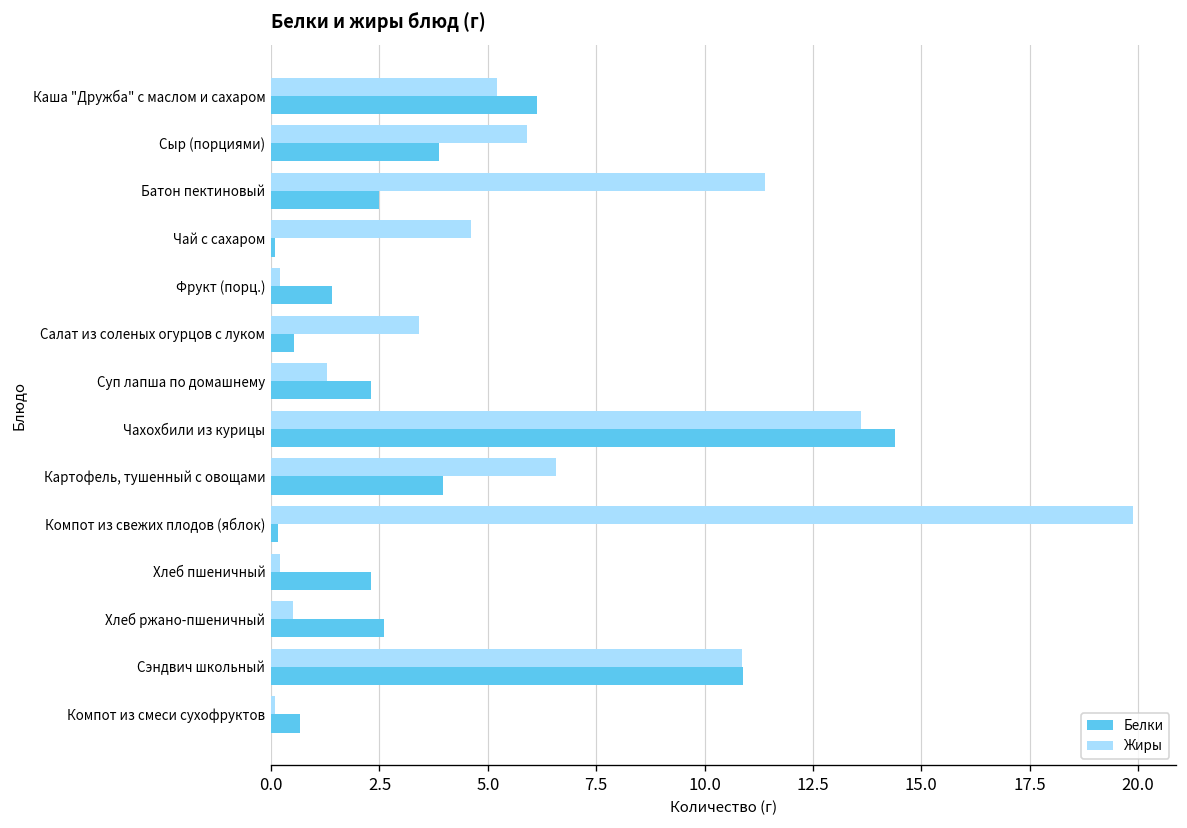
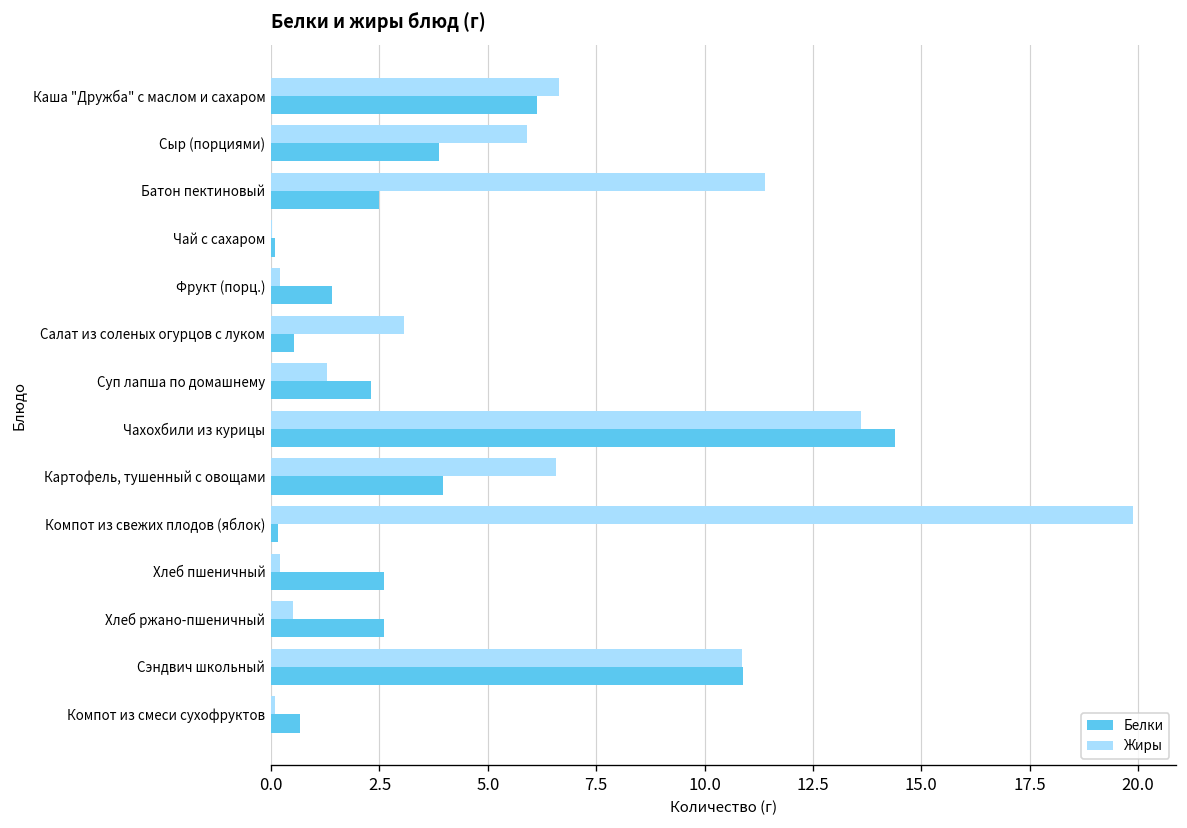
  {
    "Белки": {
      "Каша \"Дружба\" с маслом и сахаром": 6.1,
      "Сыр (порциями)": 3.9,
      "Батон пектиновый": 2.5,
      "Чай с сахаром": 0.1,
      "Фрукт (порц.)": 1.4,
      "Салат из соленых огурцов с луком": 0.5,
      "Суп лапша по домашнему": 2.3,
      "Чахохбили из курицы": 14.4,
      "Картофель, тушенный с овощами": 4.0,
      "Компот из свежих плодов (яблок)": 0.2,
-     "Хлеб пшеничный": 2.3,
+     "Хлеб пшеничный": 2.6,
      "Хлеб ржано-пшеничный": 2.6,
      "Сэндвич школьный": 10.9,
      "Компот из смеси сухофруктов": 0.7
    },
    "Жиры": {
-     "Каша \"Дружба\" с маслом и сахаром": 5.2,
+     "Каша \"Дружба\" с маслом и сахаром": 6.6,
      "Сыр (порциями)": 5.9,
      "Батон пектиновый": 11.4,
-     "Чай с сахаром": 4.6,
+     "Чай с сахаром": 0.0,
      "Фрукт (порц.)": 0.2,
-     "Салат из соленых огурцов с луком": 3.4,
+     "Салат из соленых огурцов с луком": 3.1,
      "Суп лапша по домашнему": 1.3,
      "Чахохбили из курицы": 13.6,
      "Картофель, тушенный с овощами": 6.6,
      "Компот из свежих плодов (яблок)": 19.9,
      "Хлеб пшеничный": 0.2,
      "Хлеб ржано-пшеничный": 0.5,
      "Сэндвич школьный": 10.9,
      "Компот из смеси сухофруктов": 0.1
    }
  }
